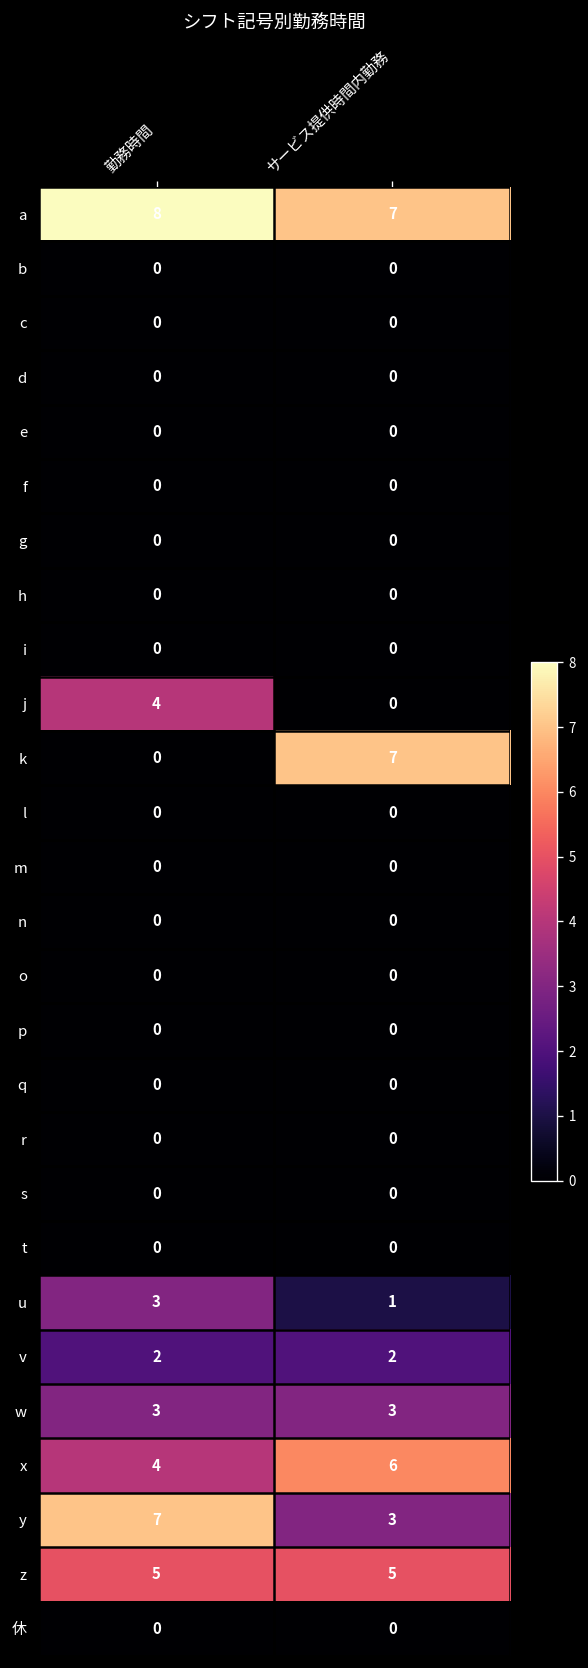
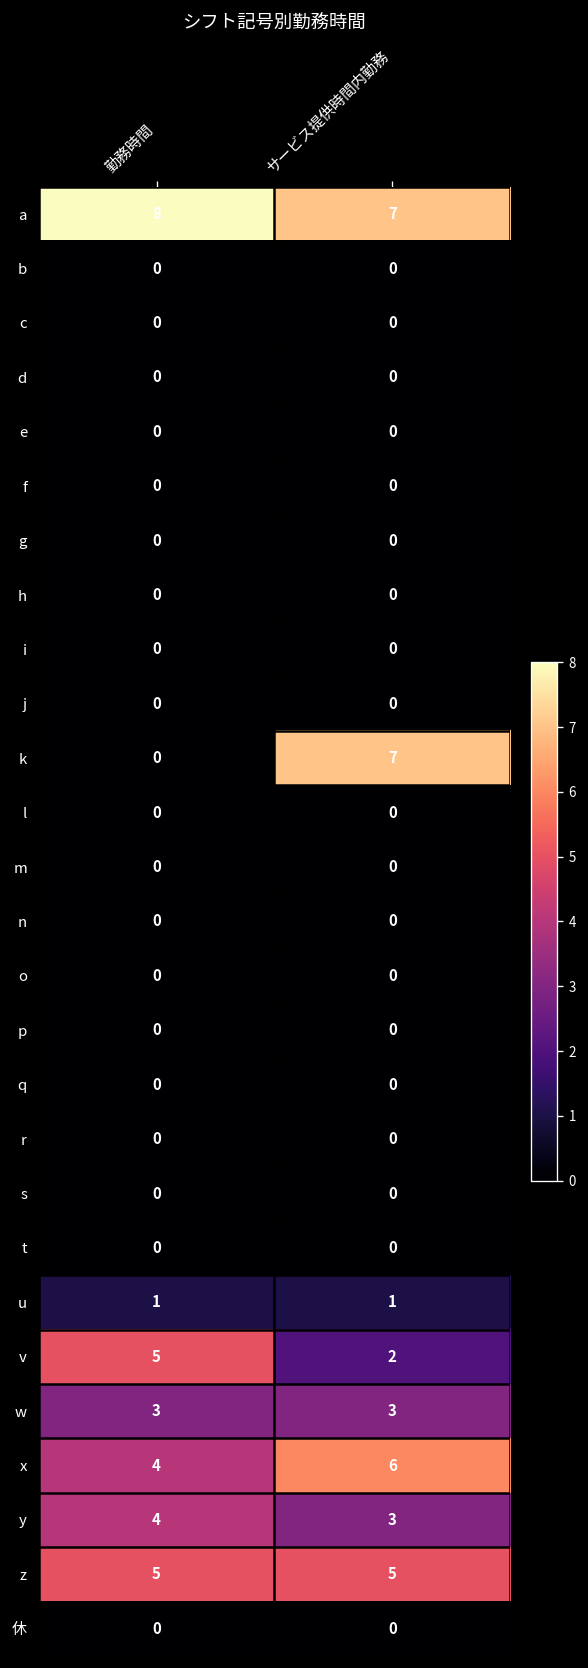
  {
    "a": {
      "勤務時間": 8,
      "サービス提供時間内勤務": 7
    },
    "b": {
      "勤務時間": 0,
      "サービス提供時間内勤務": 0
    },
    "c": {
      "勤務時間": 0,
      "サービス提供時間内勤務": 0
    },
    "d": {
      "勤務時間": 0,
      "サービス提供時間内勤務": 0
    },
    "e": {
      "勤務時間": 0,
      "サービス提供時間内勤務": 0
    },
    "f": {
      "勤務時間": 0,
      "サービス提供時間内勤務": 0
    },
    "g": {
      "勤務時間": 0,
      "サービス提供時間内勤務": 0
    },
    "h": {
      "勤務時間": 0,
      "サービス提供時間内勤務": 0
    },
    "i": {
      "勤務時間": 0,
      "サービス提供時間内勤務": 0
    },
    "j": {
-     "勤務時間": 4,
+     "勤務時間": 0,
      "サービス提供時間内勤務": 0
    },
    "k": {
      "勤務時間": 0,
      "サービス提供時間内勤務": 7
    },
    "l": {
      "勤務時間": 0,
      "サービス提供時間内勤務": 0
    },
    "m": {
      "勤務時間": 0,
      "サービス提供時間内勤務": 0
    },
    "n": {
      "勤務時間": 0,
      "サービス提供時間内勤務": 0
    },
    "o": {
      "勤務時間": 0,
      "サービス提供時間内勤務": 0
    },
    "p": {
      "勤務時間": 0,
      "サービス提供時間内勤務": 0
    },
    "q": {
      "勤務時間": 0,
      "サービス提供時間内勤務": 0
    },
    "r": {
      "勤務時間": 0,
      "サービス提供時間内勤務": 0
    },
    "s": {
      "勤務時間": 0,
      "サービス提供時間内勤務": 0
    },
    "t": {
      "勤務時間": 0,
      "サービス提供時間内勤務": 0
    },
    "u": {
-     "勤務時間": 3,
+     "勤務時間": 1,
      "サービス提供時間内勤務": 1
    },
    "v": {
-     "勤務時間": 2,
+     "勤務時間": 5,
      "サービス提供時間内勤務": 2
    },
    "w": {
      "勤務時間": 3,
      "サービス提供時間内勤務": 3
    },
    "x": {
      "勤務時間": 4,
      "サービス提供時間内勤務": 6
    },
    "y": {
-     "勤務時間": 7,
+     "勤務時間": 4,
      "サービス提供時間内勤務": 3
    },
    "z": {
      "勤務時間": 5,
      "サービス提供時間内勤務": 5
    },
    "休": {
      "勤務時間": 0,
      "サービス提供時間内勤務": 0
    }
  }
